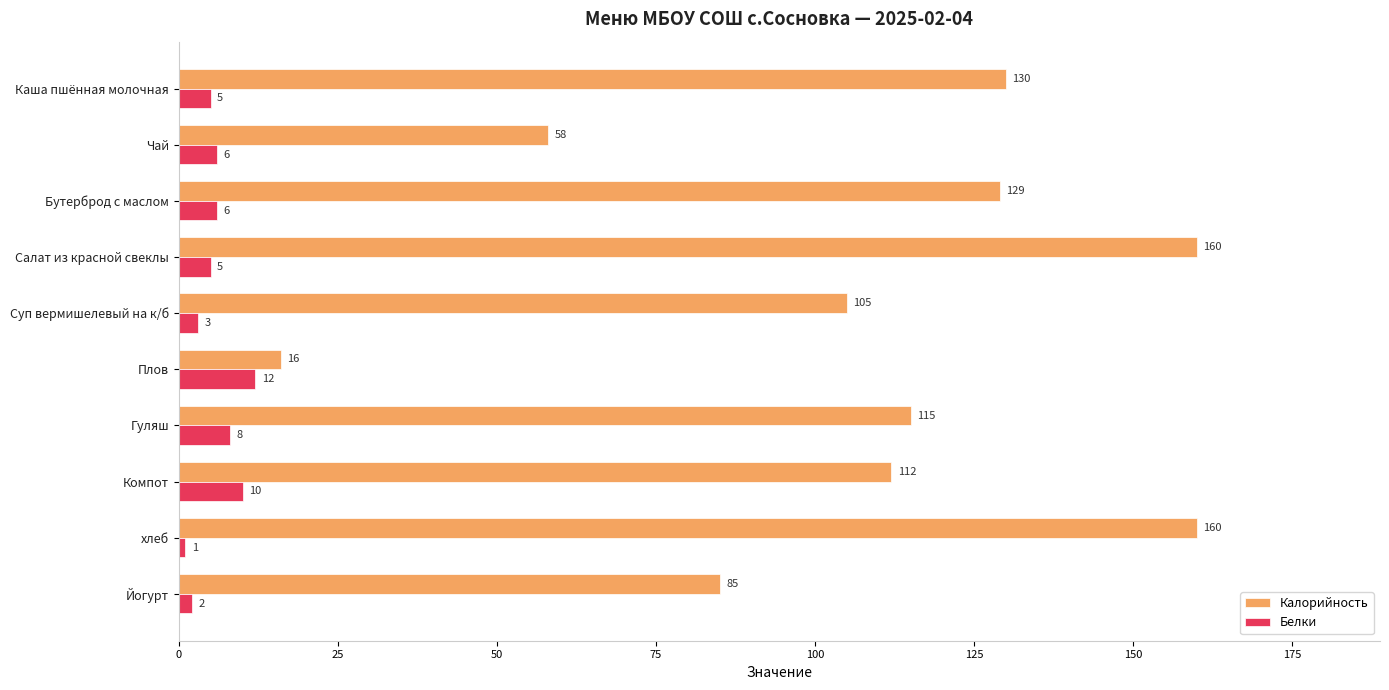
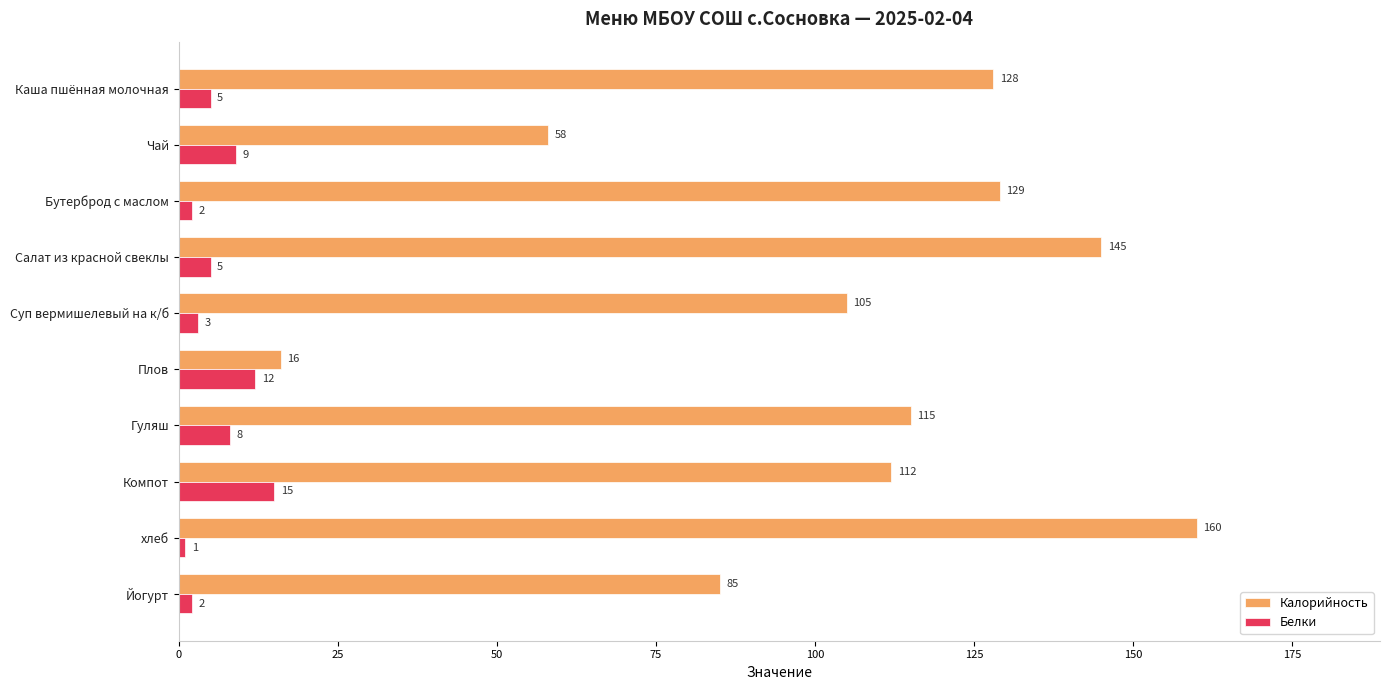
  {
    "Калорийность": {
-     "Каша пшённая молочная": 130,
+     "Каша пшённая молочная": 128,
      "Чай": 58,
      "Бутерброд с маслом": 129,
-     "Салат из красной свеклы": 160,
+     "Салат из красной свеклы": 145,
      "Суп вермишелевый на к/б": 105,
      "Плов": 16,
      "Гуляш": 115,
      "Компот": 112,
      "хлеб": 160,
      "Йогурт": 85
    },
    "Белки": {
      "Каша пшённая молочная": 5,
-     "Чай": 6,
-     "Бутерброд с маслом": 6,
+     "Чай": 9,
+     "Бутерброд с маслом": 2,
      "Салат из красной свеклы": 5,
      "Суп вермишелевый на к/б": 3,
      "Плов": 12,
      "Гуляш": 8,
-     "Компот": 10,
+     "Компот": 15,
      "хлеб": 1,
      "Йогурт": 2
    }
  }
